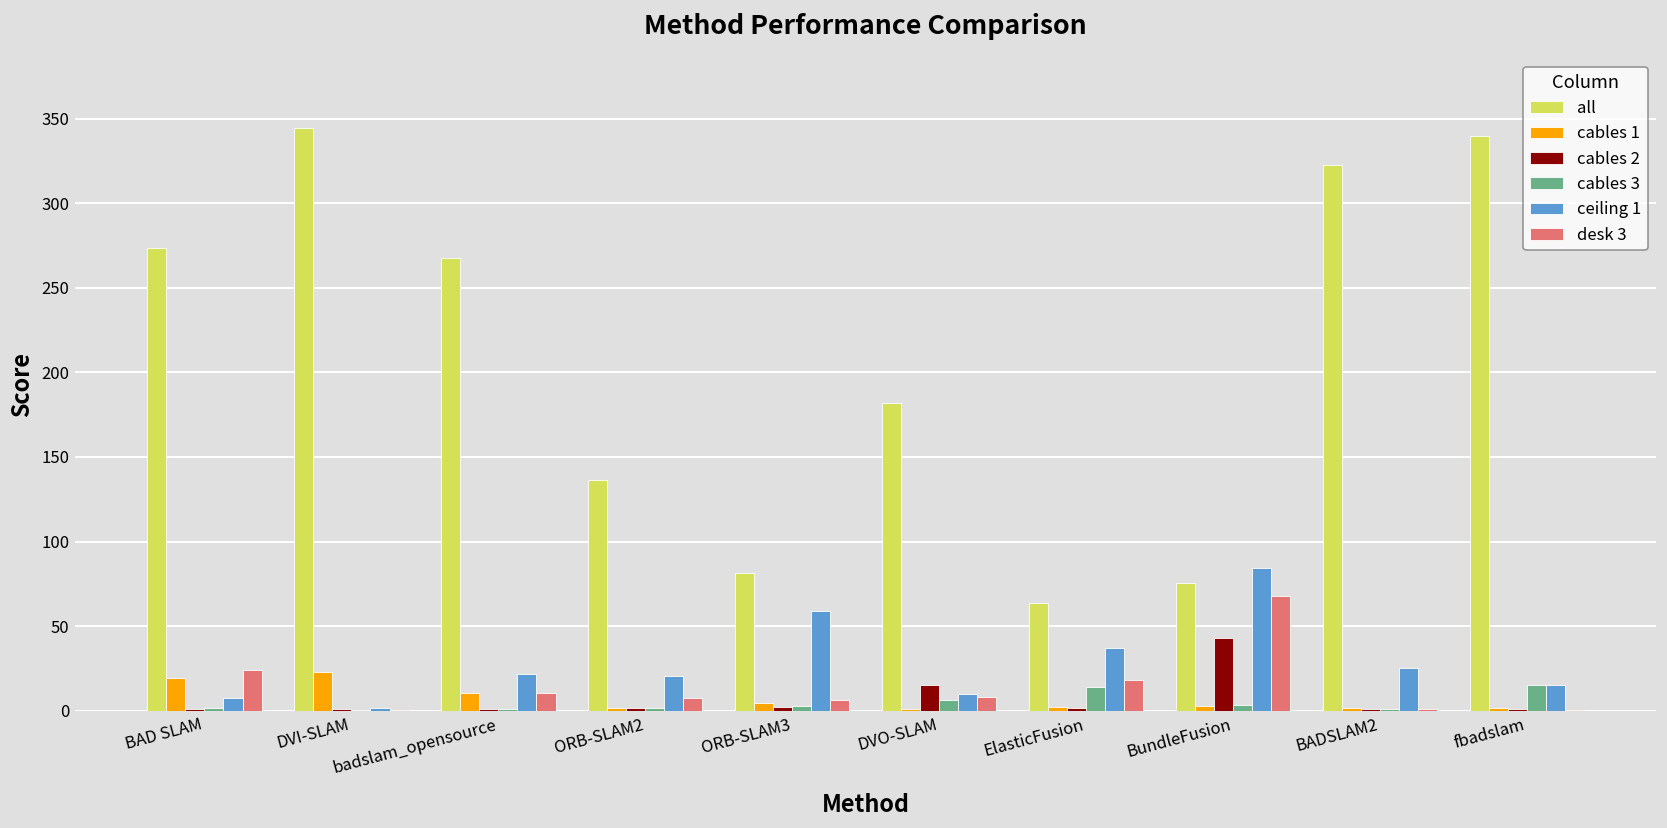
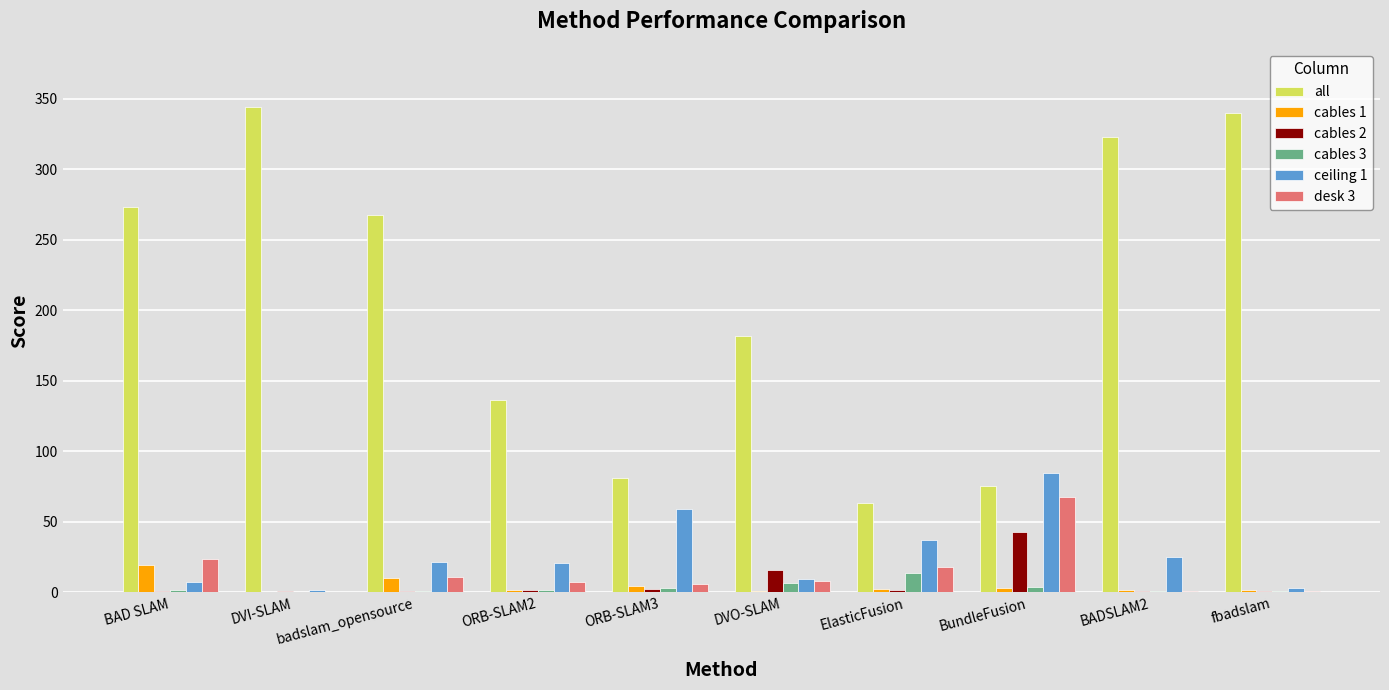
  {
    "all": {
      "BAD SLAM": 274,
      "DVI-SLAM": 344,
      "badslam_opensource": 267,
      "ORB-SLAM2": 136,
      "ORB-SLAM3": 81,
      "DVO-SLAM": 182,
      "ElasticFusion": 63,
      "BundleFusion": 76,
      "BADSLAM2": 323,
      "fbadslam": 340
    },
    "cables 1": {
      "BAD SLAM": 19,
-     "DVI-SLAM": 23,
+     "DVI-SLAM": 0,
      "badslam_opensource": 10,
      "ORB-SLAM3": 4,
      "ElasticFusion": 2,
      "BundleFusion": 3
    },
    "cables 2": {
      "ORB-SLAM3": 2,
      "DVO-SLAM": 15,
      "BundleFusion": 43
    },
    "cables 3": {
      "ORB-SLAM3": 3,
      "DVO-SLAM": 7,
      "ElasticFusion": 14,
      "BundleFusion": 3,
-     "fbadslam": 15
+     "fbadslam": 1
    },
    "ceiling 1": {
      "BAD SLAM": 7,
      "badslam_opensource": 22,
      "ORB-SLAM2": 21,
      "ORB-SLAM3": 59,
      "DVO-SLAM": 10,
      "ElasticFusion": 37,
      "BundleFusion": 84,
      "BADSLAM2": 25,
-     "fbadslam": 15
+     "fbadslam": 3
    },
    "desk 3": {
      "BAD SLAM": 24,
      "badslam_opensource": 11,
      "ORB-SLAM2": 7,
      "ORB-SLAM3": 6,
      "DVO-SLAM": 8,
      "ElasticFusion": 18,
      "BundleFusion": 68
    }
  }
